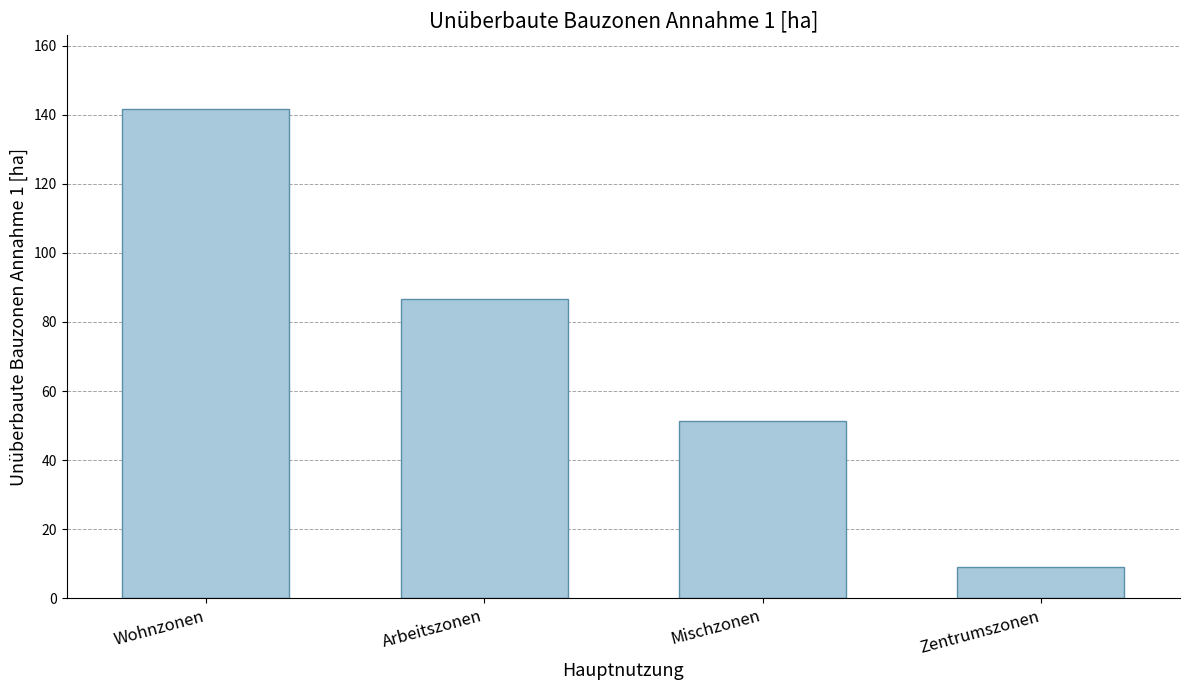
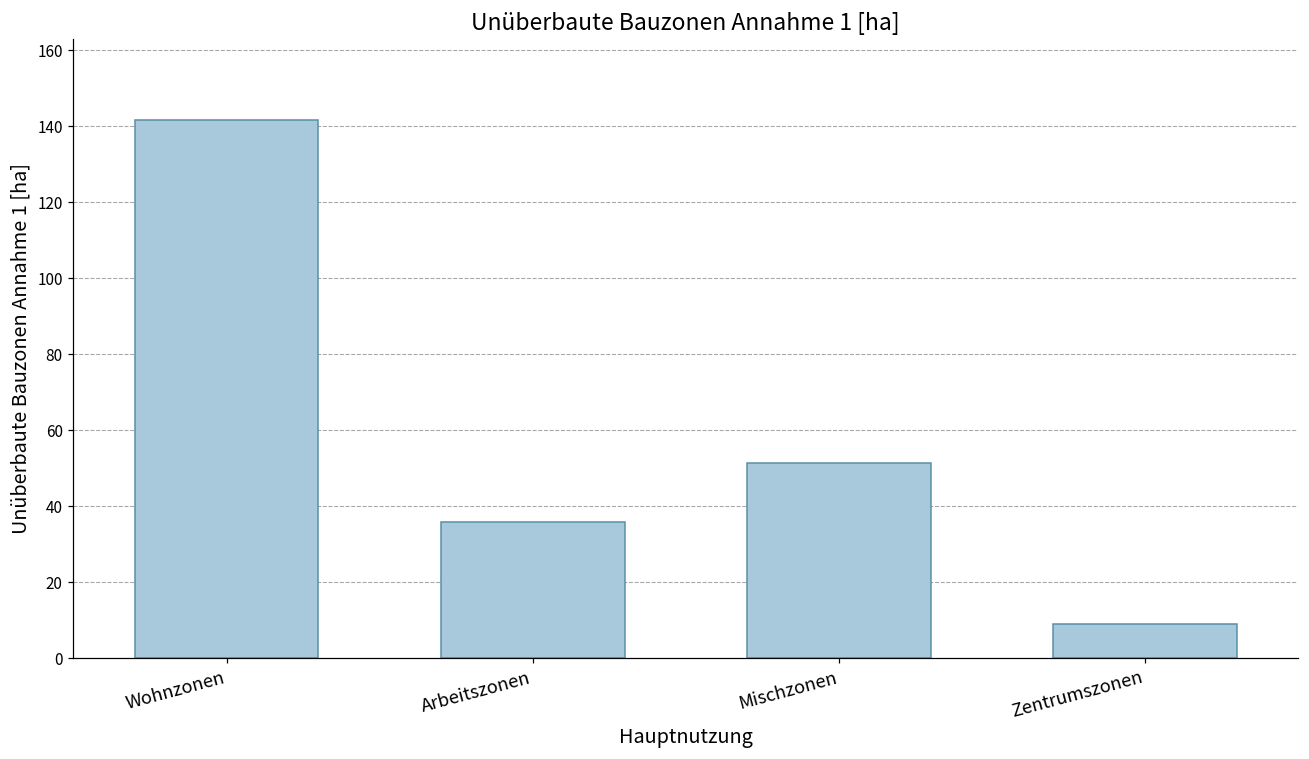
  {
    "Wohnzonen": 142,
-   "Arbeitszonen": 87,
+   "Arbeitszonen": 36,
    "Mischzonen": 51,
    "Zentrumszonen": 9
  }
